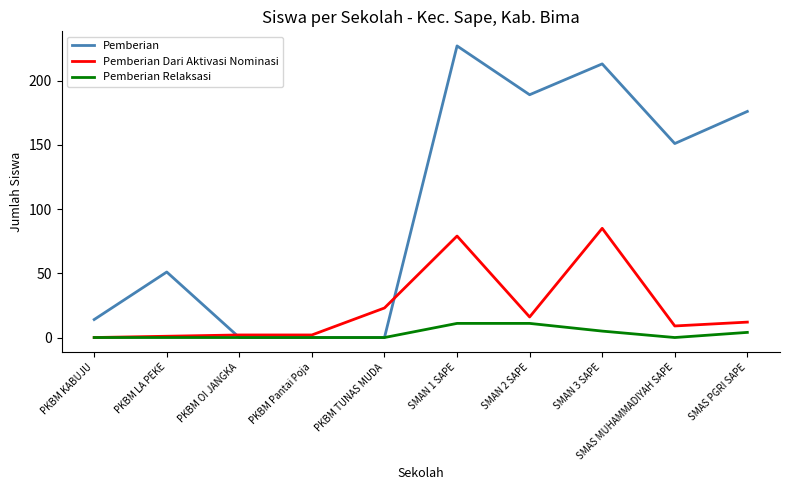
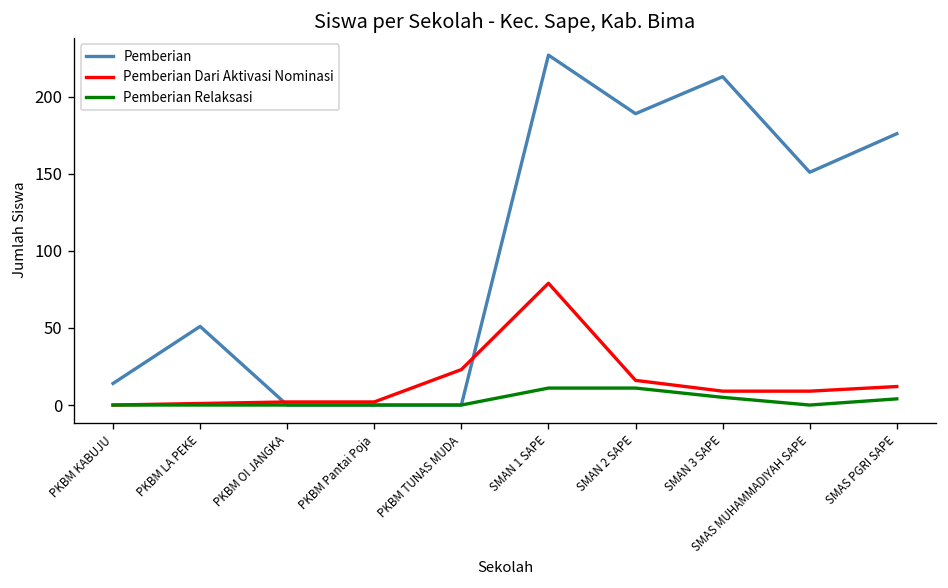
  {
    "Pemberian": {
      "PKBM KABUJU": 14,
      "PKBM LA PEKE": 51,
      "SMAN 1 SAPE": 227,
      "SMAN 2 SAPE": 189,
      "SMAN 3 SAPE": 213,
      "SMAS MUHAMMADIYAH SAPE": 151,
      "SMAS PGRI SAPE": 176
    },
    "Pemberian Dari Aktivasi Nominasi": {
      "PKBM TUNAS MUDA": 23,
      "SMAN 1 SAPE": 79,
      "SMAN 2 SAPE": 16,
-     "SMAN 3 SAPE": 85,
+     "SMAN 3 SAPE": 9,
      "SMAS MUHAMMADIYAH SAPE": 9,
      "SMAS PGRI SAPE": 12
    },
    "Pemberian Relaksasi": {
      "SMAN 1 SAPE": 11,
      "SMAN 2 SAPE": 11,
      "SMAN 3 SAPE": 5,
      "SMAS MUHAMMADIYAH SAPE": 0,
      "SMAS PGRI SAPE": 4
    }
  }
